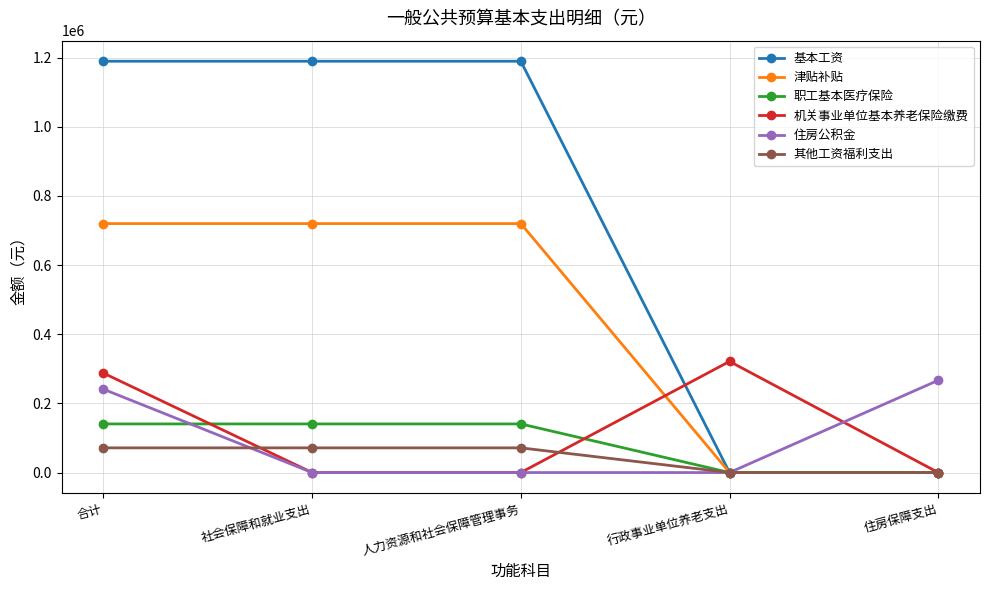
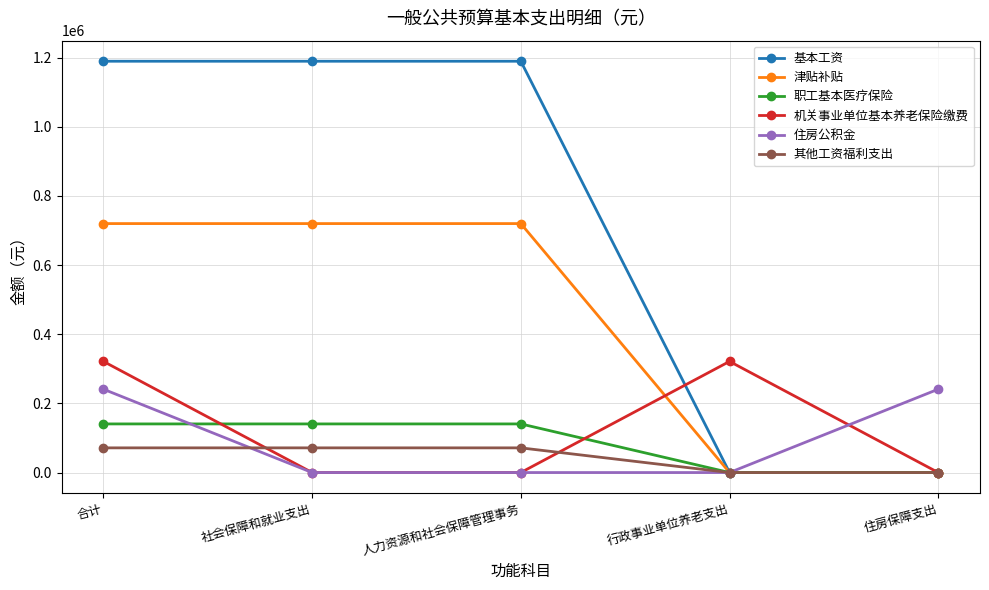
  {
    "基本工资": {
      "合计": 1190000,
      "社会保障和就业支出": 1190000,
      "人力资源和社会保障管理事务": 1190000
    },
    "津贴补贴": {
      "合计": 720000,
      "社会保障和就业支出": 720000,
      "人力资源和社会保障管理事务": 720000
    },
    "职工基本医疗保险": {
      "合计": 140000,
      "社会保障和就业支出": 140000,
      "人力资源和社会保障管理事务": 140000
    },
    "机关事业单位基本养老保险缴费": {
-     "合计": 290000,
+     "合计": 320000,
      "行政事业单位养老支出": 320000
    },
    "住房公积金": {
      "合计": 240000,
-     "住房保障支出": 270000
+     "住房保障支出": 240000
    },
    "其他工资福利支出": {
      "合计": 70000,
      "社会保障和就业支出": 70000,
      "人力资源和社会保障管理事务": 70000
    }
  }
